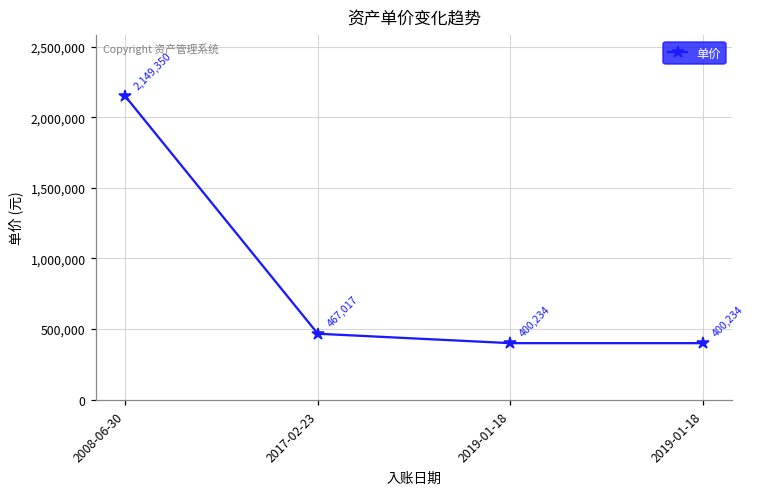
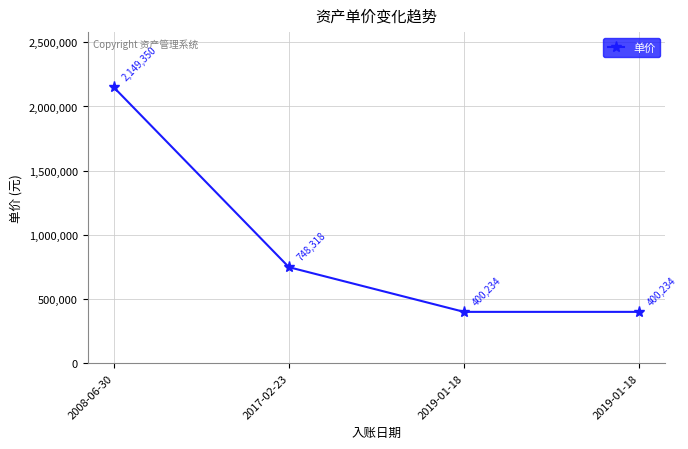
  {
    "2008-06-30": "2,149,350",
-   "2017-02-23": "467,017"
+   "2017-02-23": "748,318"
  }
